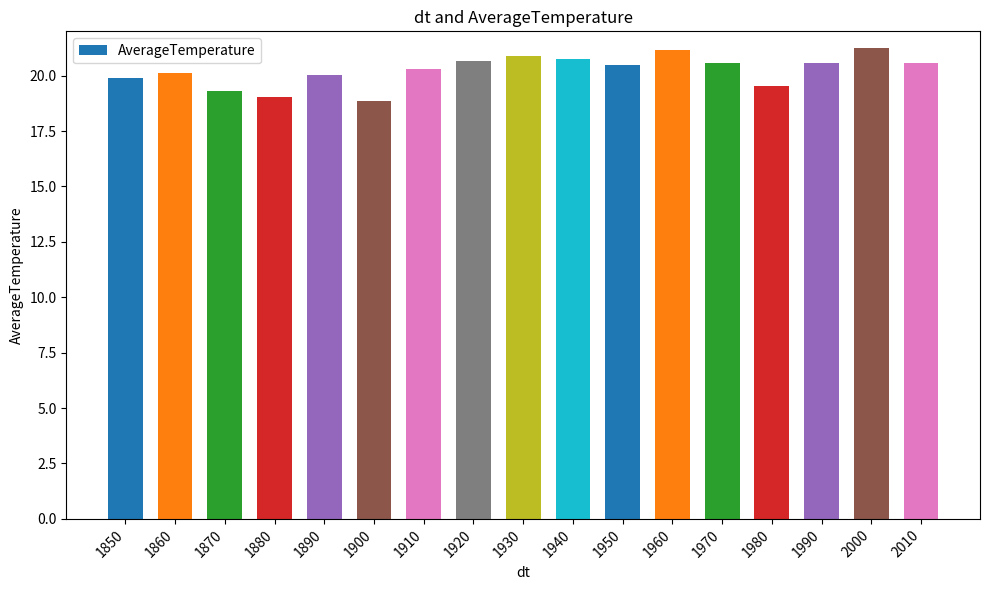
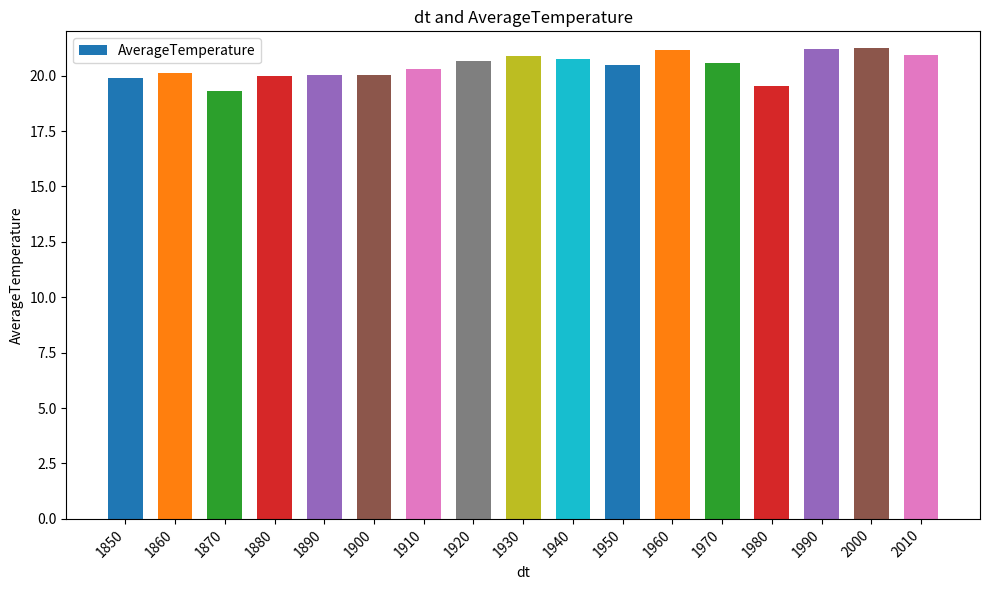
  {
    "1850": 19.9,
    "1860": 20.1,
    "1870": 19.3,
-   "1880": 19.0,
+   "1880": 20.0,
    "1890": 20.0,
-   "1900": 18.9,
+   "1900": 20.0,
    "1910": 20.3,
    "1920": 20.6,
    "1930": 20.9,
    "1940": 20.7,
    "1950": 20.5,
    "1960": 21.1,
    "1970": 20.6,
    "1980": 19.5,
-   "1990": 20.6,
+   "1990": 21.2,
    "2000": 21.3,
-   "2010": 20.6
+   "2010": 20.9
  }
